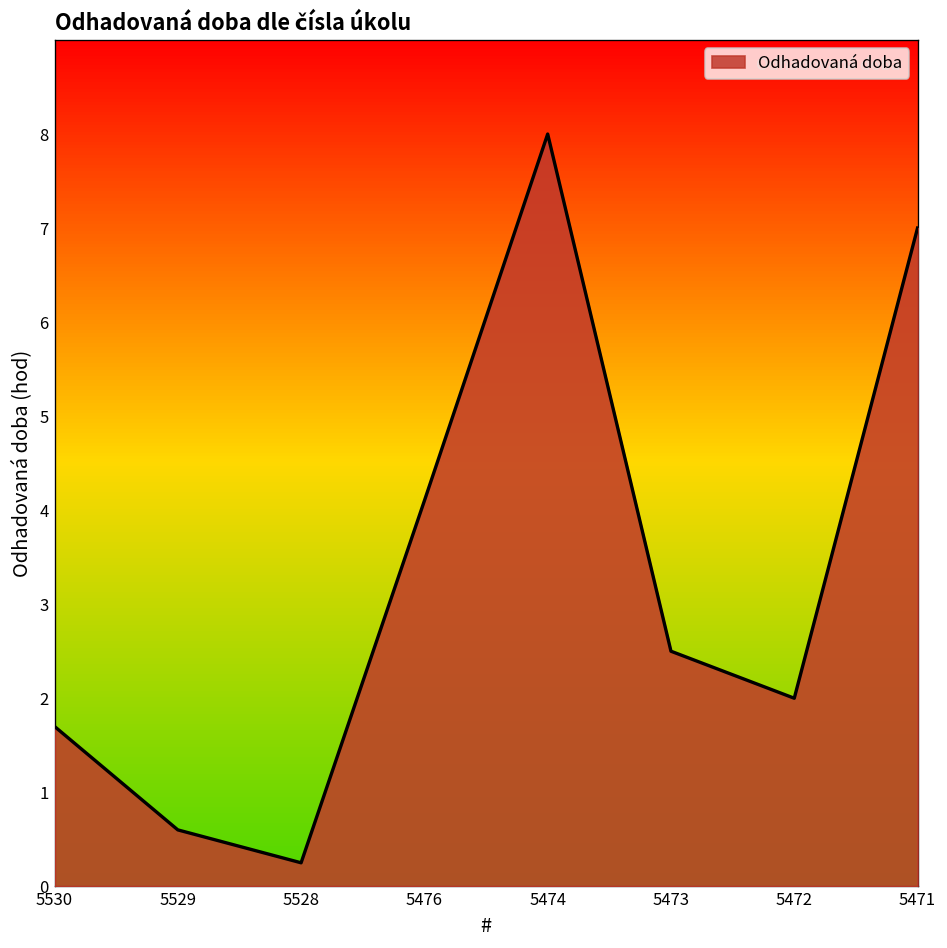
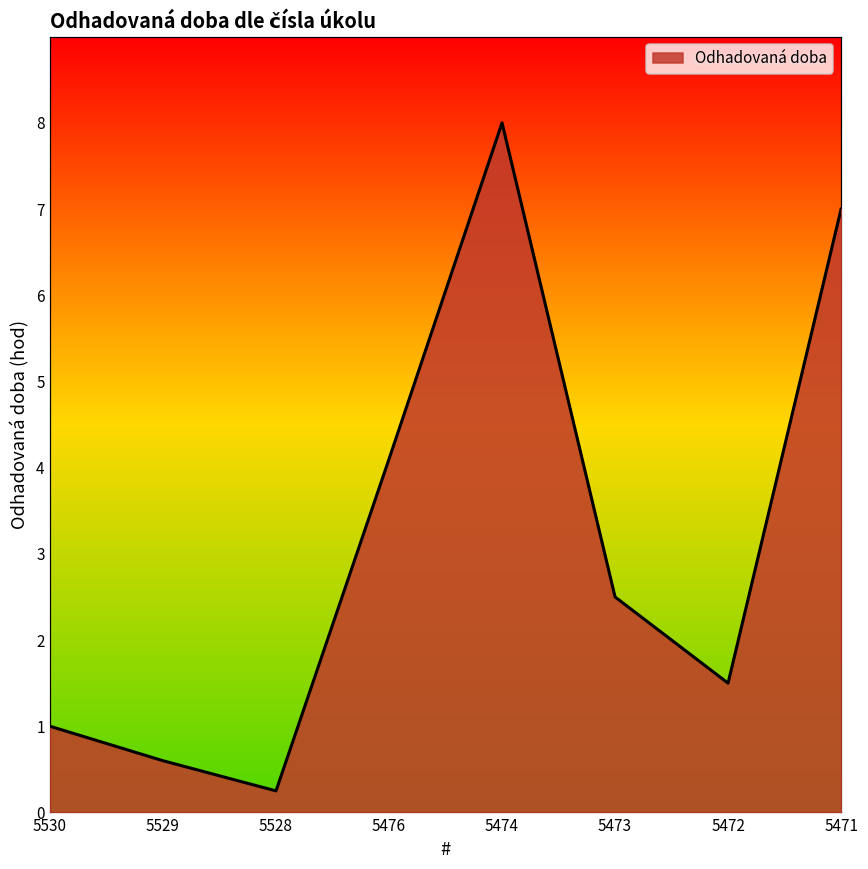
  {
-   "5530": 1.7,
+   "5530": 1.0,
    "5529": 0.6,
    "5528": 0.3,
    "5476": 4.1,
    "5474": 8.0,
    "5473": 2.5,
-   "5472": 2.0,
+   "5472": 1.5,
    "5471": 7.0
  }
